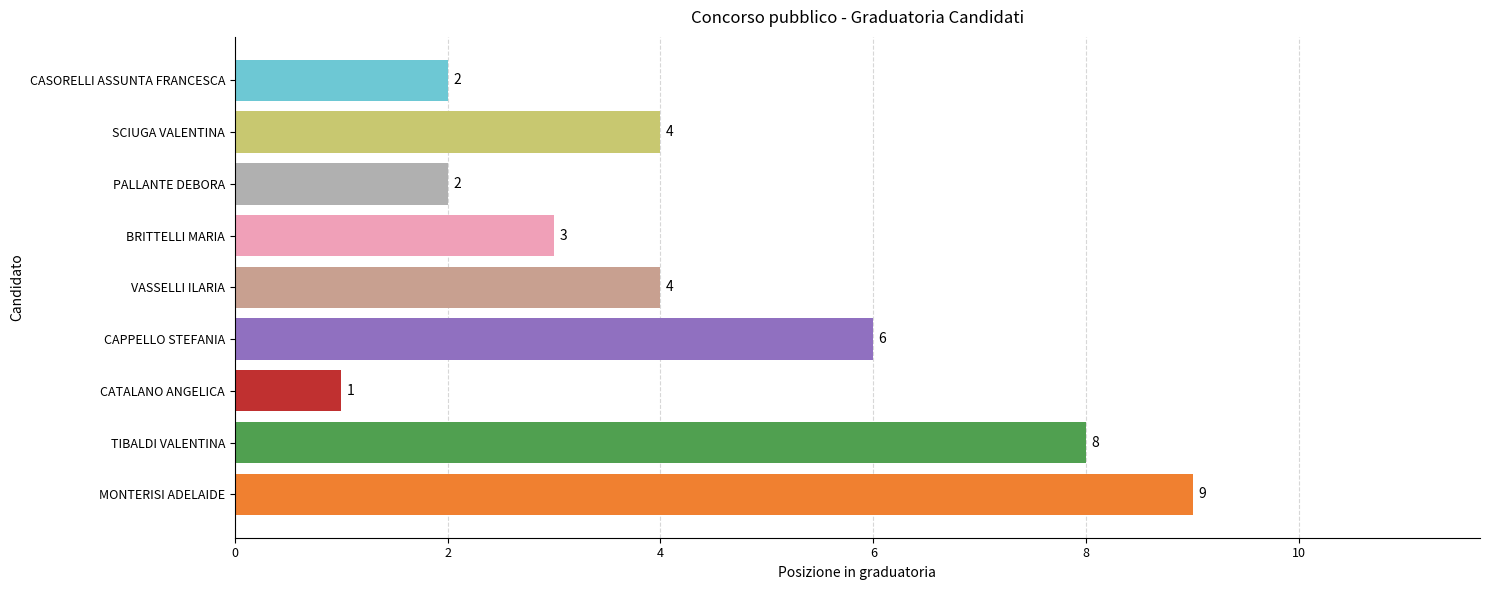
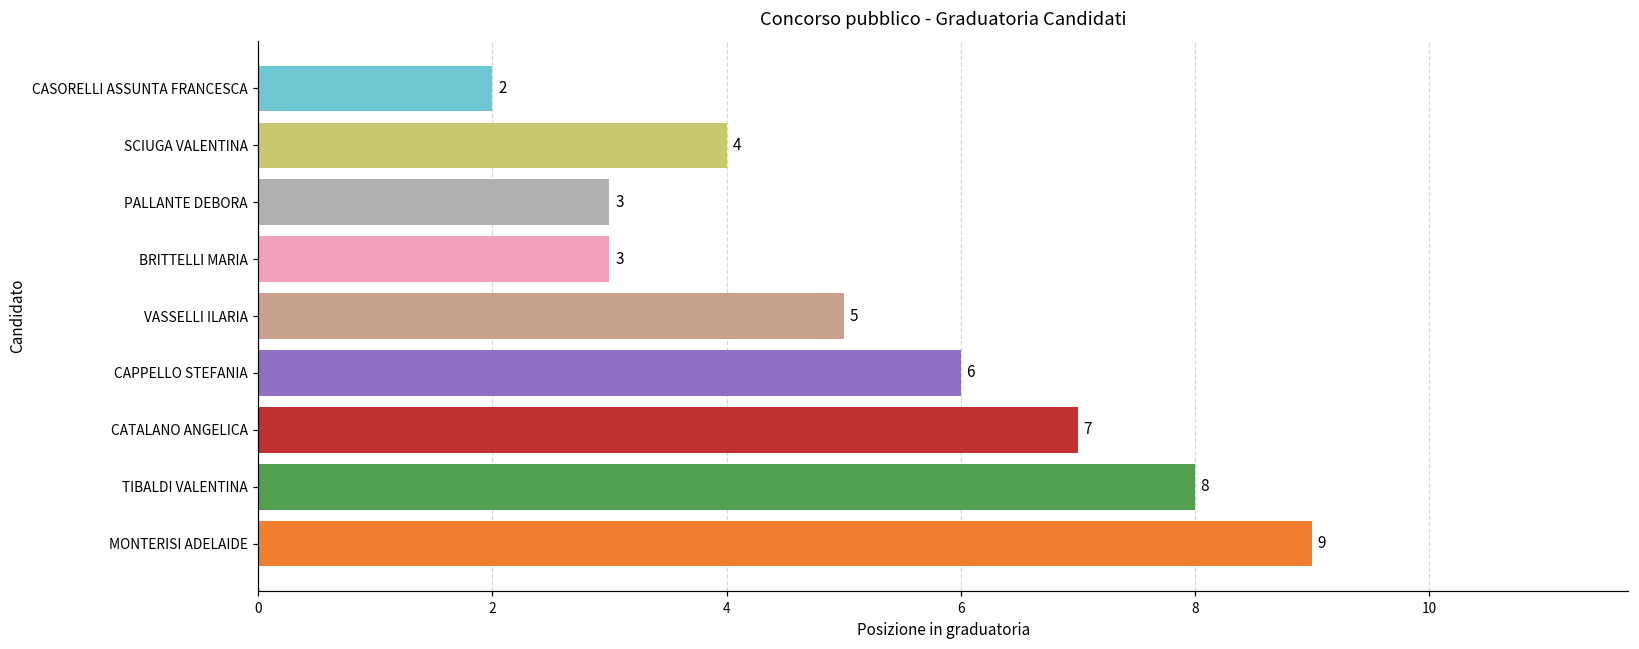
  {
    "CASORELLI ASSUNTA FRANCESCA": 2,
    "SCIUGA VALENTINA": 4,
-   "PALLANTE DEBORA": 2,
+   "PALLANTE DEBORA": 3,
    "BRITTELLI MARIA": 3,
-   "VASSELLI ILARIA": 4,
+   "VASSELLI ILARIA": 5,
    "CAPPELLO STEFANIA": 6,
-   "CATALANO ANGELICA": 1,
+   "CATALANO ANGELICA": 7,
    "TIBALDI VALENTINA": 8,
    "MONTERISI ADELAIDE": 9
  }
